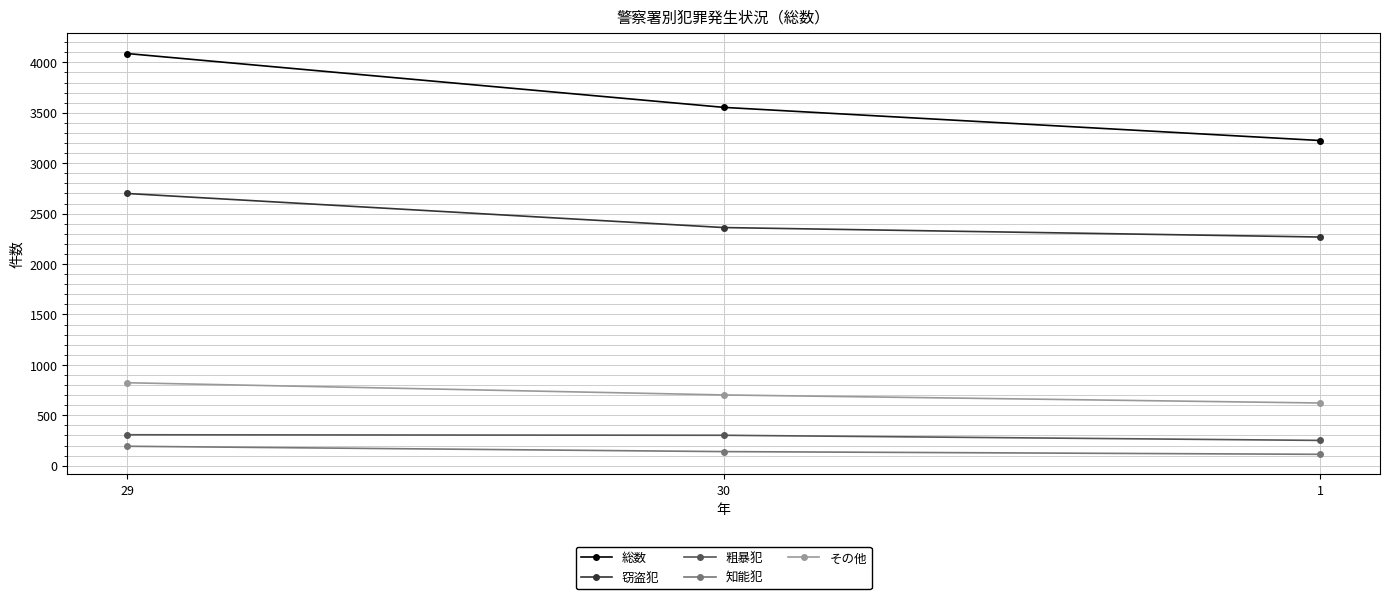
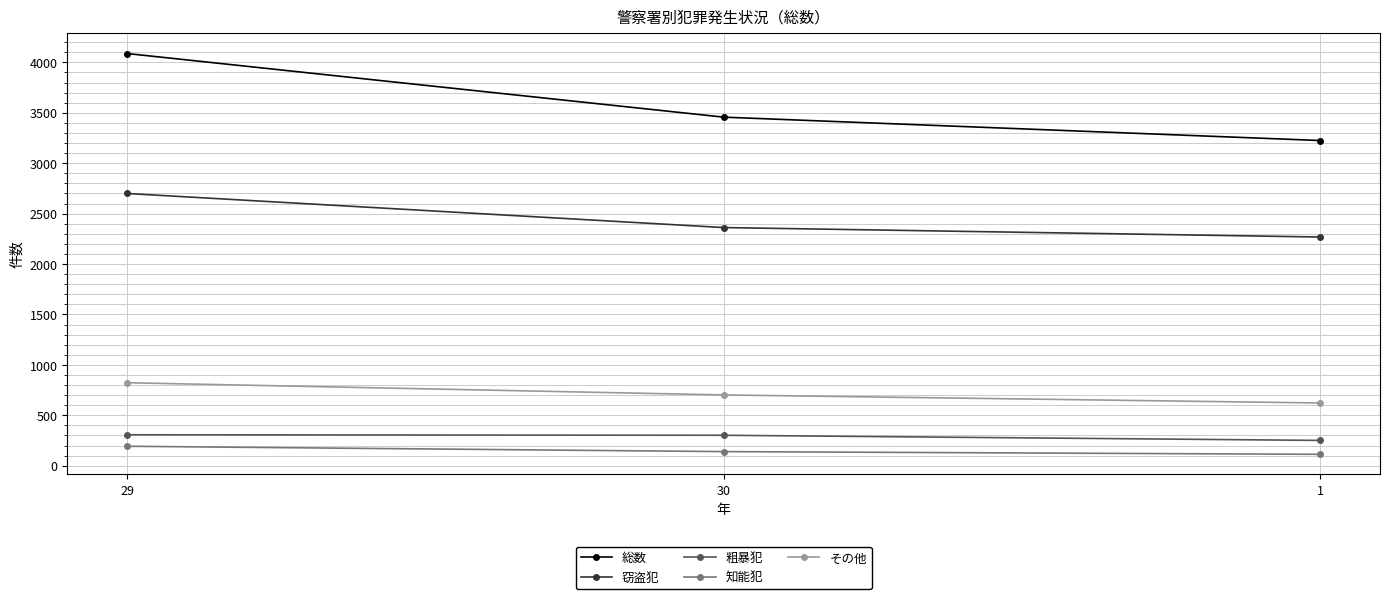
  {
    "総数": {
      "29": 4090,
-     "30": 3550,
+     "30": 3460,
      "1": 3230
    }
  }
